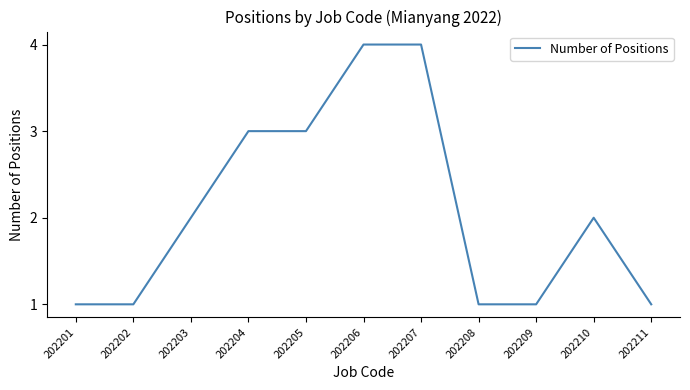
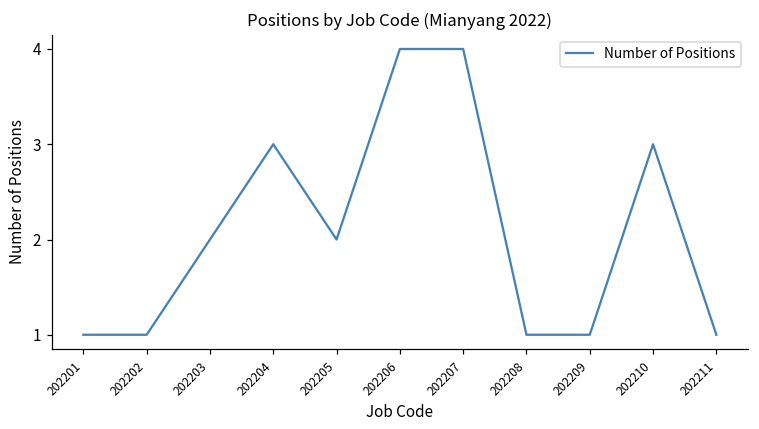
  {
    "202201": 1,
    "202202": 1,
    "202203": 2,
    "202204": 3,
-   "202205": 3,
+   "202205": 2,
    "202206": 4,
    "202207": 4,
    "202208": 1,
    "202209": 1,
-   "202210": 2,
+   "202210": 3,
    "202211": 1
  }
